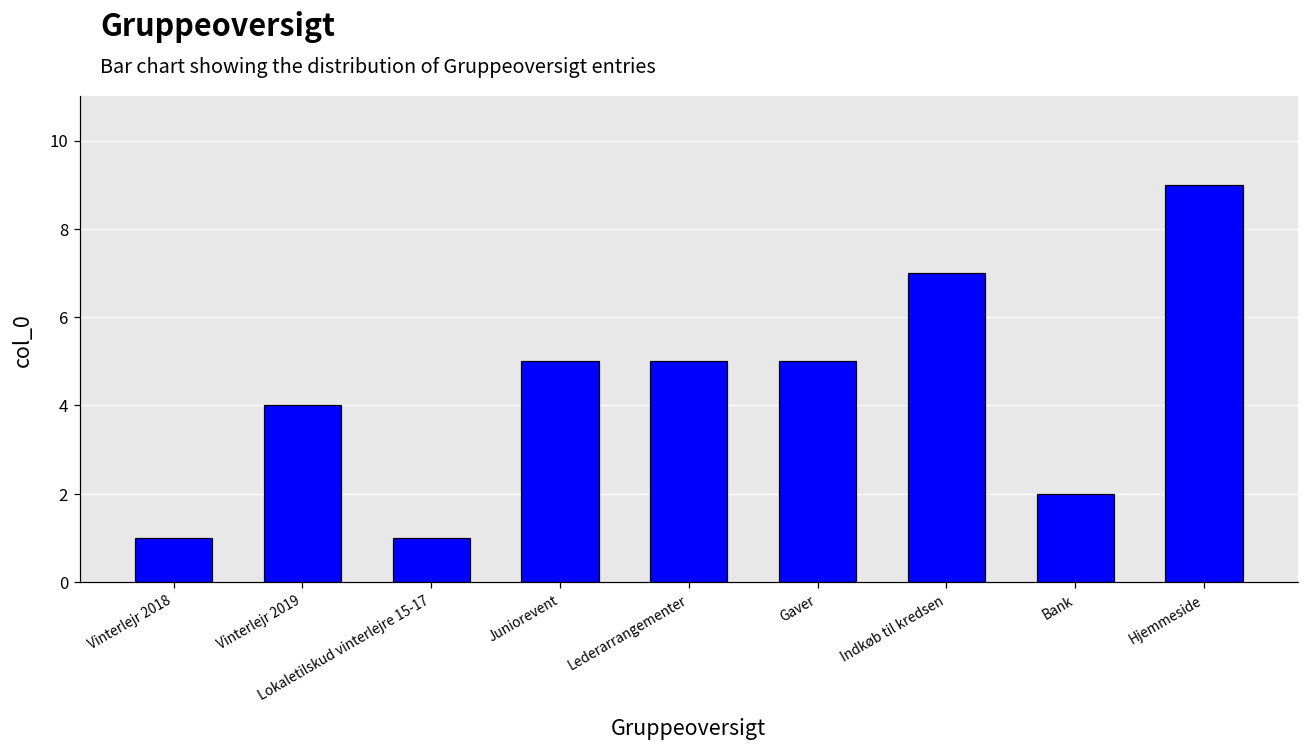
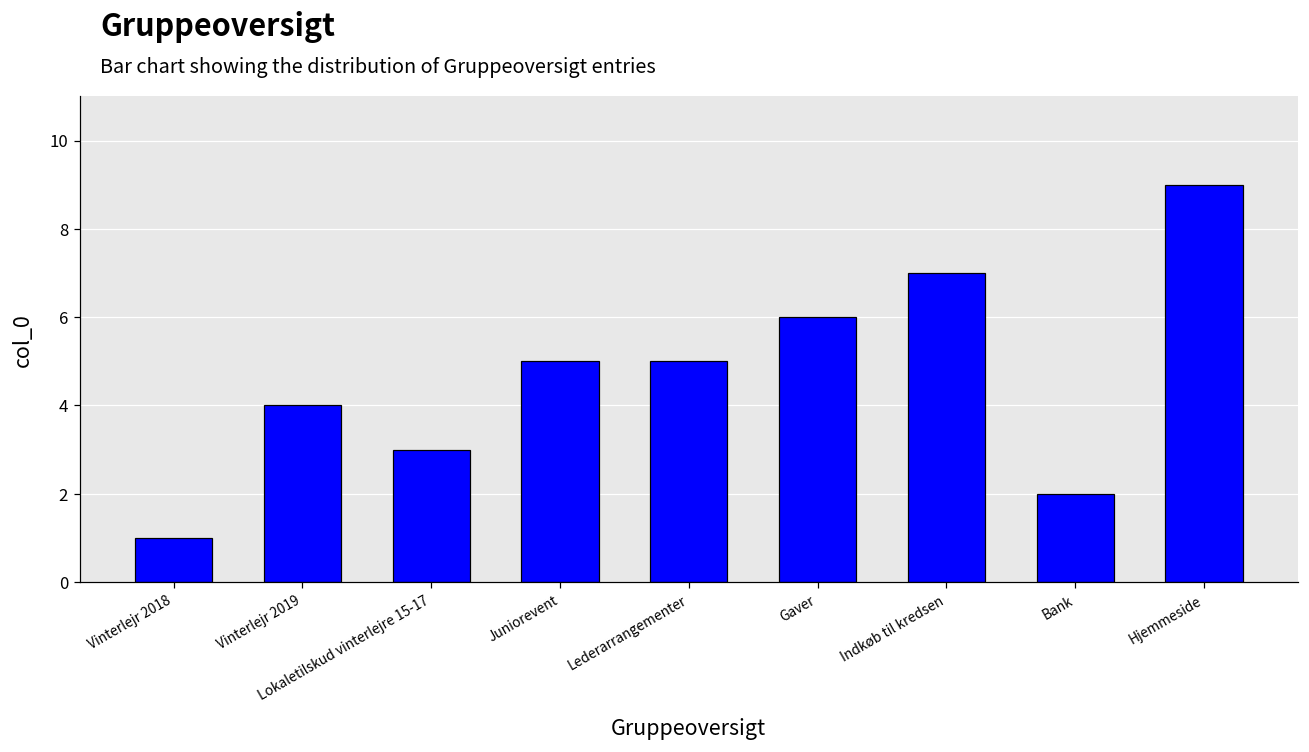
  {
    "Vinterlejr 2018": 1,
    "Vinterlejr 2019": 4,
-   "Lokaletilskud vinterlejre 15-17": 1,
+   "Lokaletilskud vinterlejre 15-17": 3,
    "Juniorevent": 5,
    "Lederarrangementer": 5,
-   "Gaver": 5,
+   "Gaver": 6,
    "Indkøb til kredsen": 7,
    "Bank": 2,
    "Hjemmeside": 9
  }
